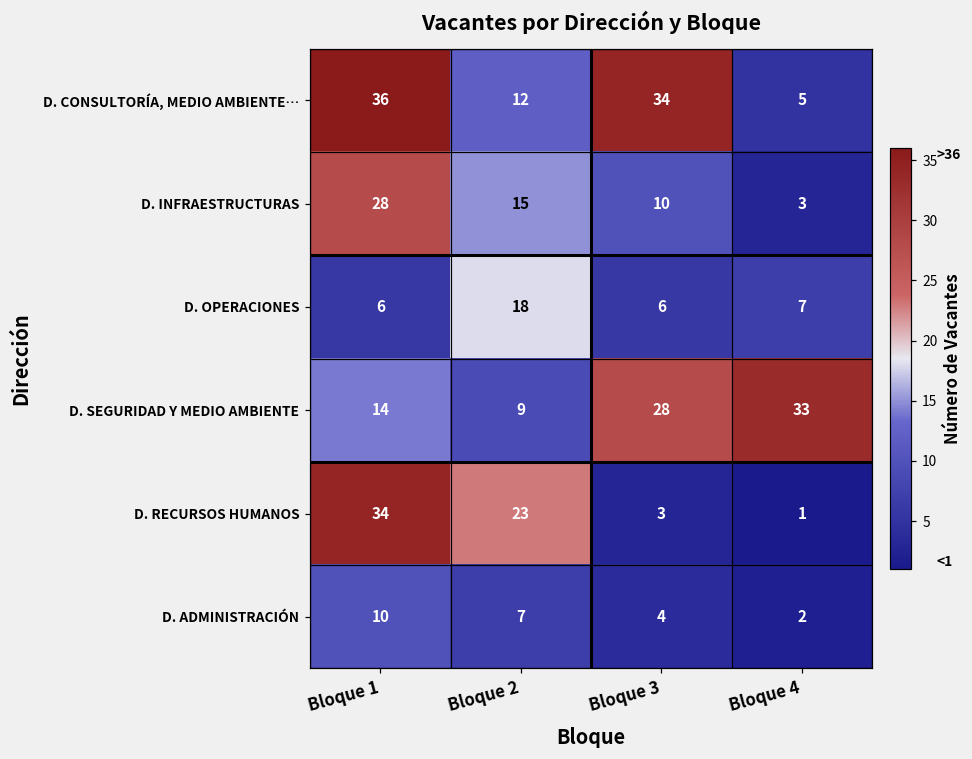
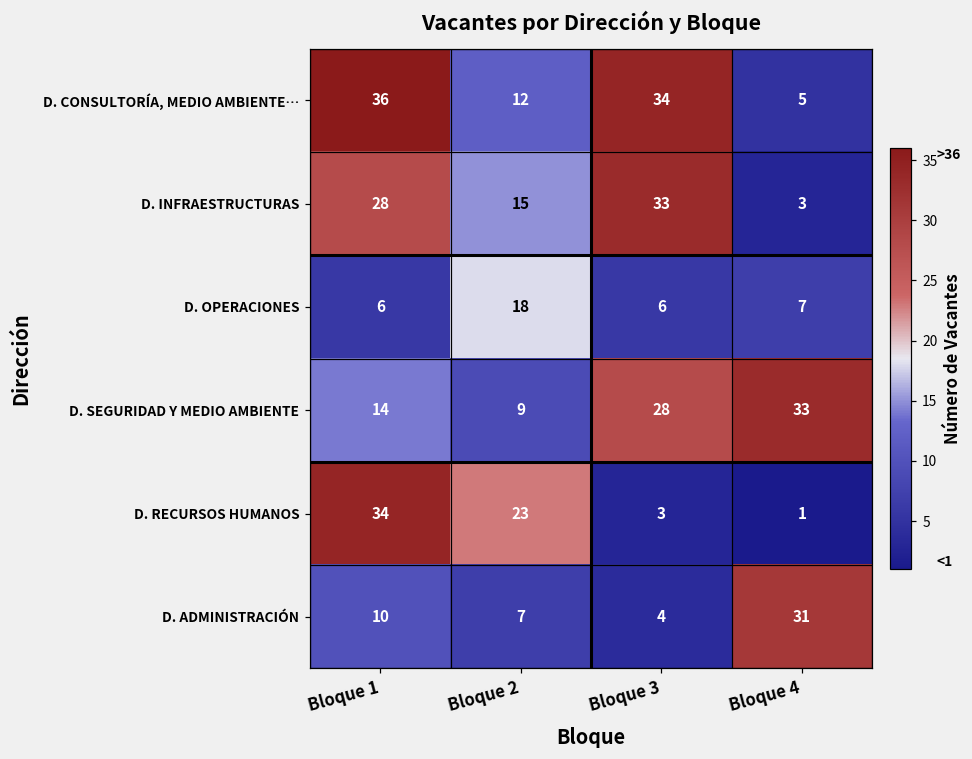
  {
    "D. CONSULTORÍA, MEDIO AMBIENTE…": {
      "Bloque 1": 36,
      "Bloque 2": 12,
      "Bloque 3": 34,
      "Bloque 4": 5
    },
    "D. INFRAESTRUCTURAS": {
      "Bloque 1": 28,
      "Bloque 2": 15,
-     "Bloque 3": 10,
+     "Bloque 3": 33,
      "Bloque 4": 3
    },
    "D. OPERACIONES": {
      "Bloque 1": 6,
      "Bloque 2": 18,
      "Bloque 3": 6,
      "Bloque 4": 7
    },
    "D. SEGURIDAD Y MEDIO AMBIENTE": {
      "Bloque 1": 14,
      "Bloque 2": 9,
      "Bloque 3": 28,
      "Bloque 4": 33
    },
    "D. RECURSOS HUMANOS": {
      "Bloque 1": 34,
      "Bloque 2": 23,
      "Bloque 3": 3,
      "Bloque 4": 1
    },
    "D. ADMINISTRACIÓN": {
      "Bloque 1": 10,
      "Bloque 2": 7,
      "Bloque 3": 4,
-     "Bloque 4": 2
+     "Bloque 4": 31
    }
  }
